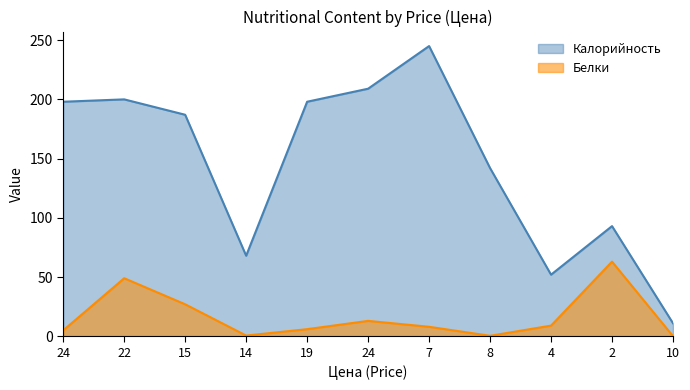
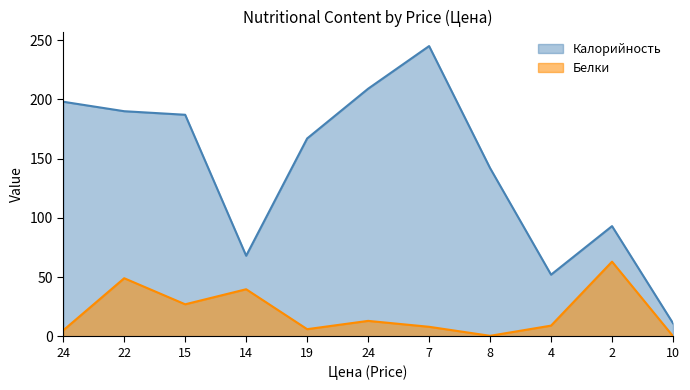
  {
    "Калорийность": {
-     "22": 200,
+     "22": 190,
      "15": 187,
      "14": 68,
-     "19": 198,
+     "19": 167,
      "7": 245,
      "8": 142,
      "4": 52,
      "2": 93,
      "10": 11
    },
    "Белки": {
      "22": 49,
      "15": 27,
-     "14": 1,
+     "14": 40,
      "19": 6,
      "7": 8,
      "8": 0,
      "4": 9,
      "2": 63,
      "10": 0
    }
  }
